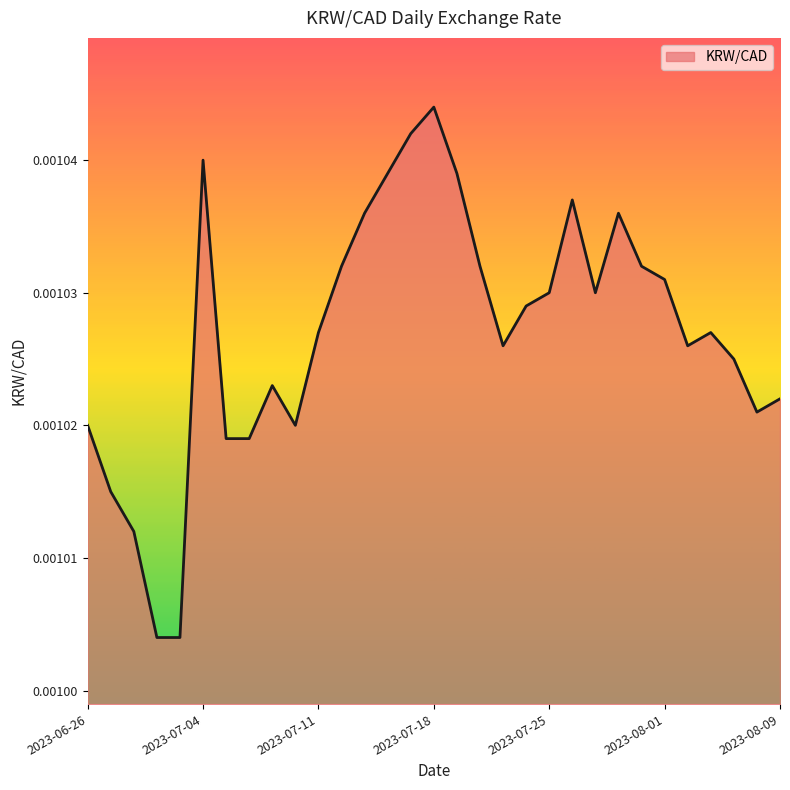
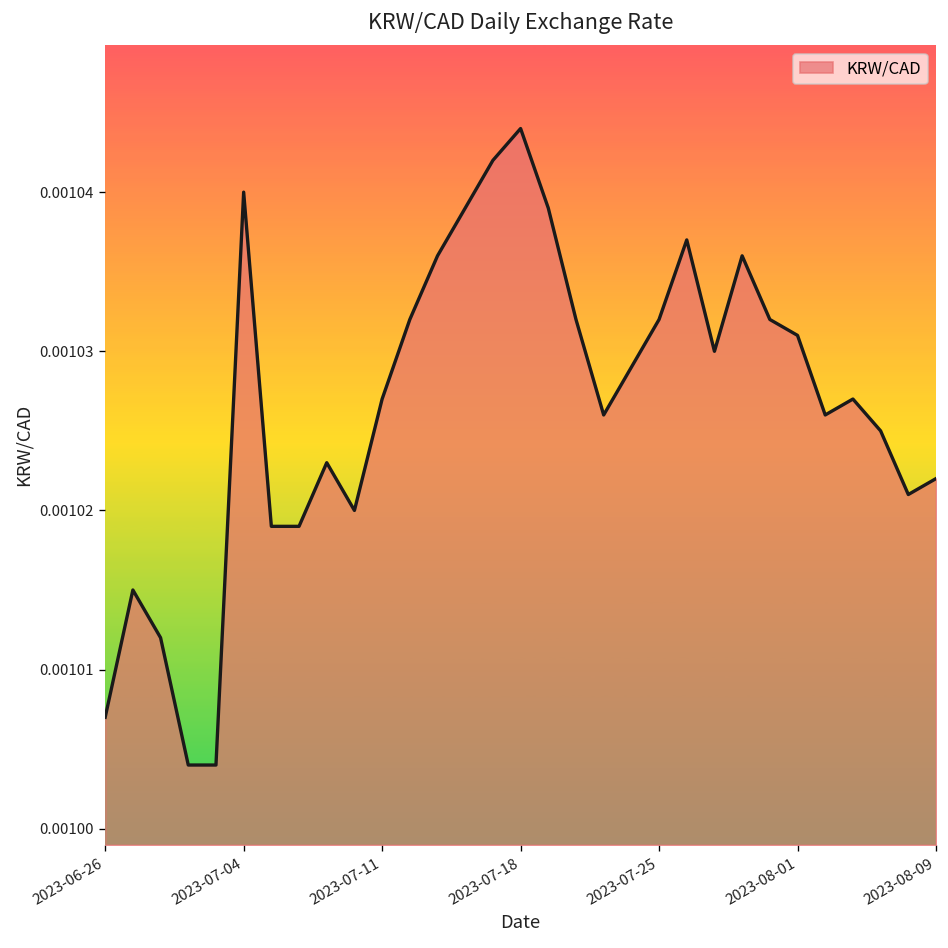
  {
-   "2023-06-26": 0.001020,
+   "2023-06-26": 0.001007,
    "2023-07-04": 0.001040,
    "2023-07-11": 0.001027,
    "2023-07-18": 0.001044,
-   "2023-07-25": 0.001030,
+   "2023-07-25": 0.001032,
    "2023-08-01": 0.001031,
    "2023-08-09": 0.001022
  }
